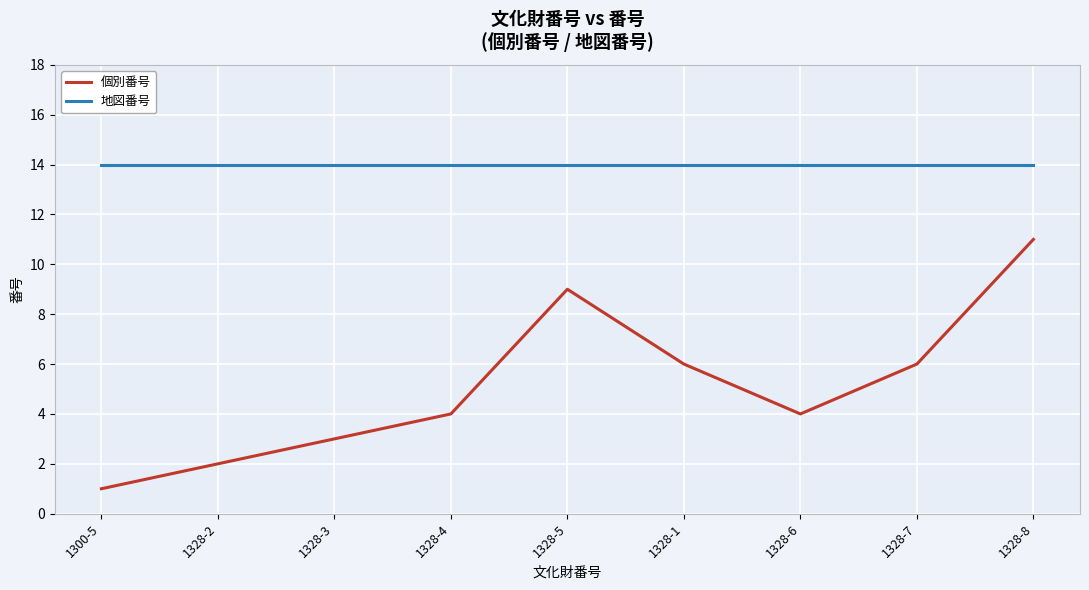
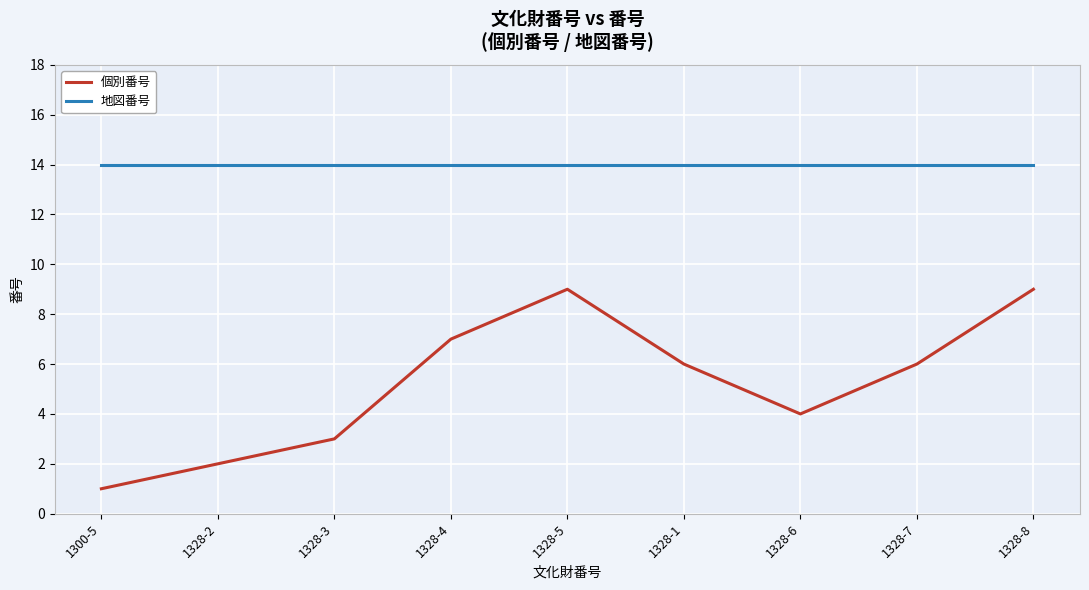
  {
    "個別番号": {
      "1300-5": 1,
      "1328-2": 2,
      "1328-3": 3,
-     "1328-4": 4,
+     "1328-4": 7,
      "1328-5": 9,
      "1328-1": 6,
      "1328-6": 4,
      "1328-7": 6,
-     "1328-8": 11
+     "1328-8": 9
    },
    "地図番号": {
      "1300-5": 14,
      "1328-2": 14,
      "1328-3": 14,
      "1328-4": 14,
      "1328-5": 14,
      "1328-1": 14,
      "1328-6": 14,
      "1328-7": 14,
      "1328-8": 14
    }
  }
